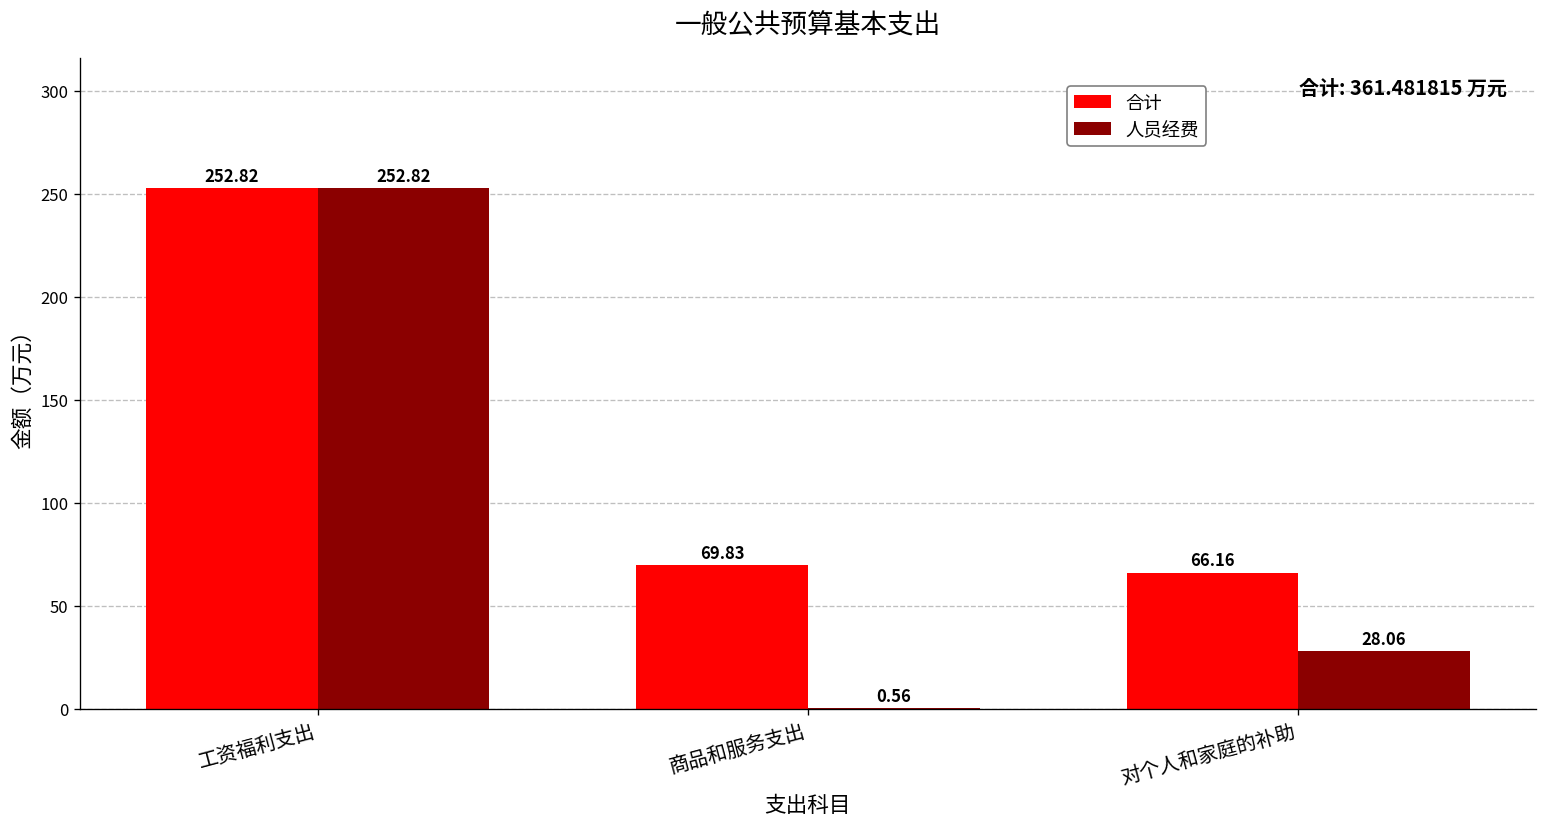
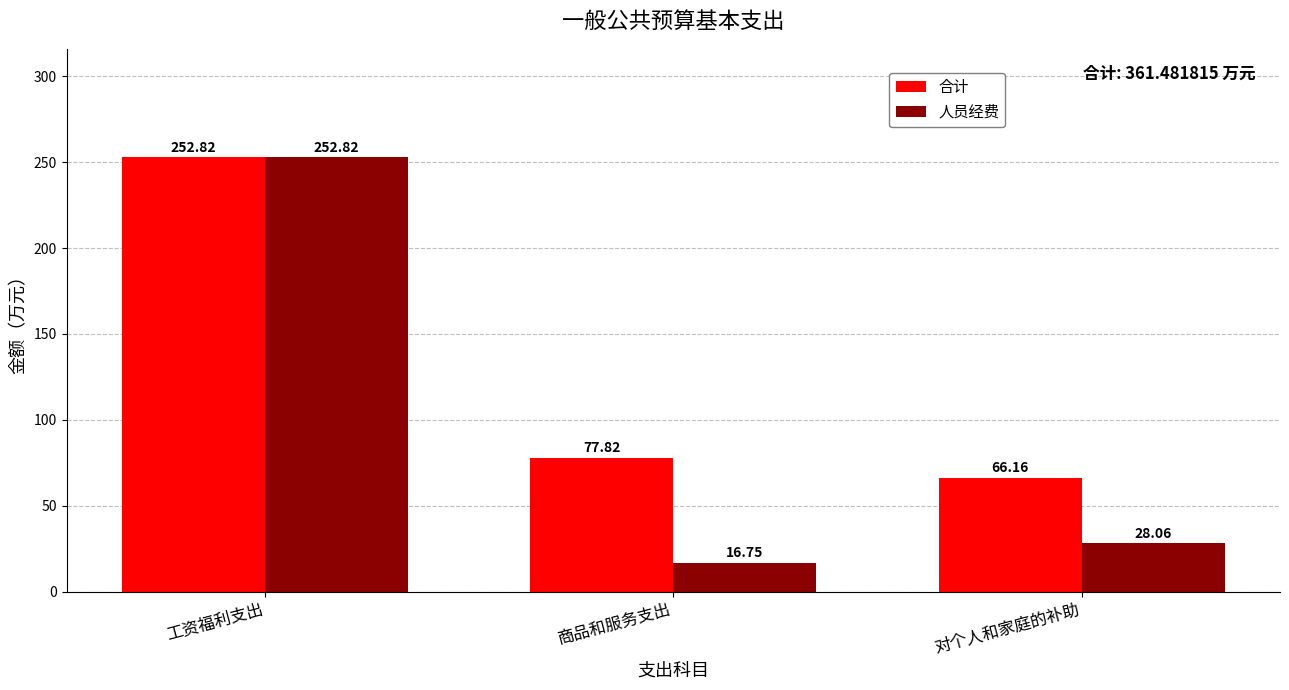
  {
    "合计": {
      "工资福利支出": 252.82,
-     "商品和服务支出": 69.83,
+     "商品和服务支出": 77.82,
      "对个人和家庭的补助": 66.16
    },
    "人员经费": {
      "工资福利支出": 252.82,
-     "商品和服务支出": 0.56,
+     "商品和服务支出": 16.75,
      "对个人和家庭的补助": 28.06
    }
  }
